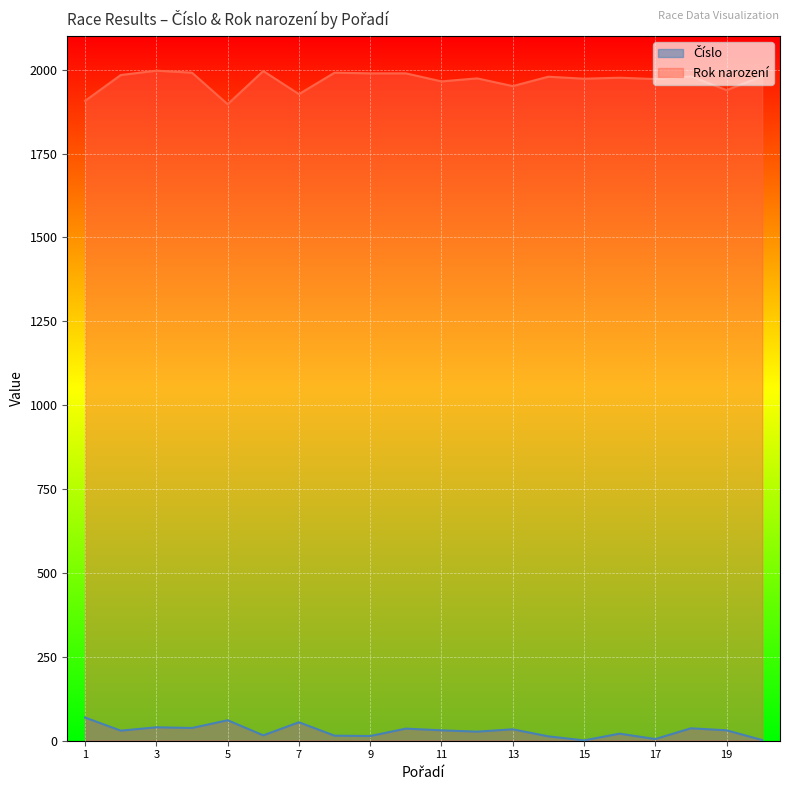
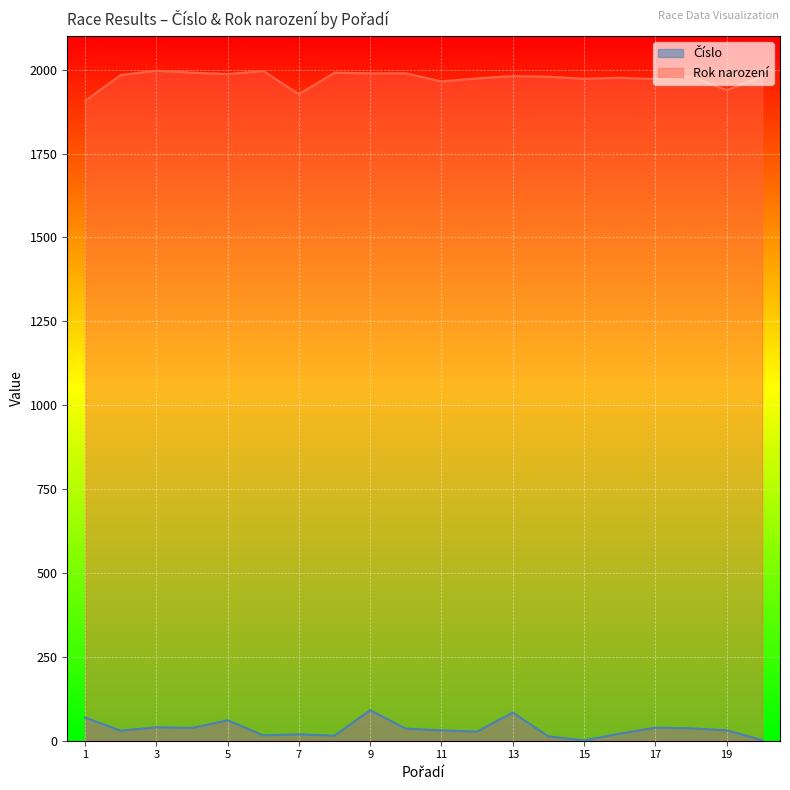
  {
    "Číslo": {
      "1": 70,
      "3": 40,
      "5": 60,
-     "7": 60,
-     "9": 10,
+     "7": 20,
+     "9": 90,
      "11": 30,
-     "13": 30,
+     "13": 80,
      "15": 0,
-     "17": 10,
+     "17": 40,
      "19": 30
    },
    "Rok narození": {
      "1": 1910,
      "3": 2000,
-     "5": 1900,
+     "5": 1990,
      "7": 1930,
      "9": 1990,
      "11": 1970,
-     "13": 1950,
+     "13": 1980,
      "15": 1970,
      "19": 1940
    }
  }
